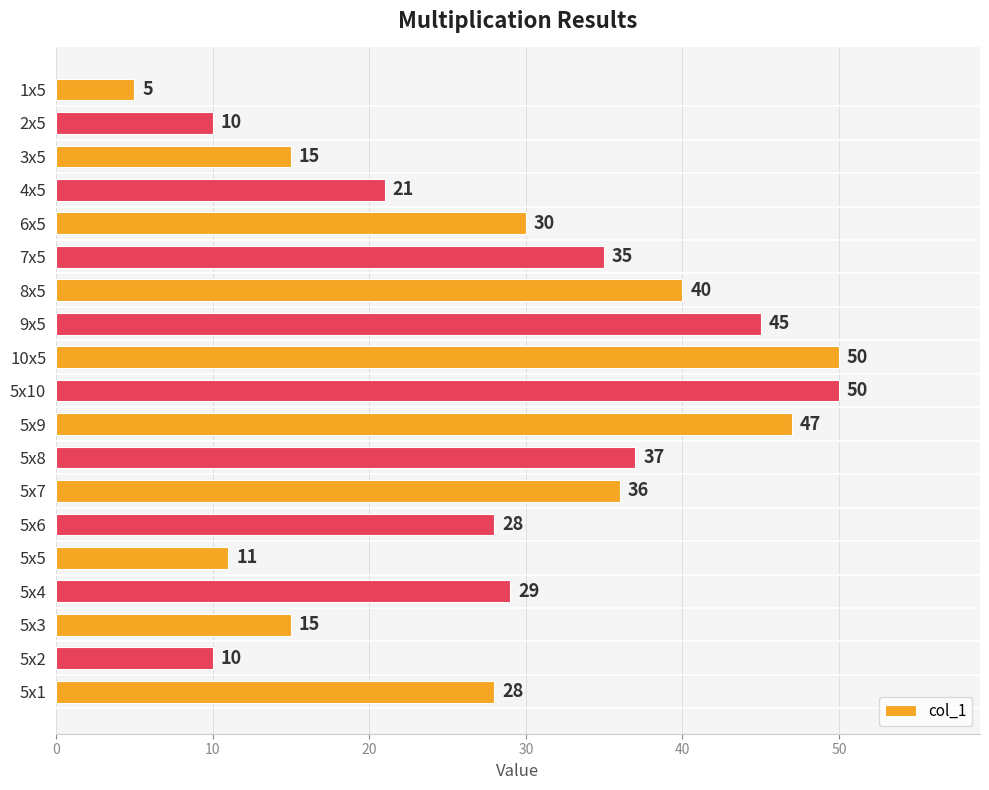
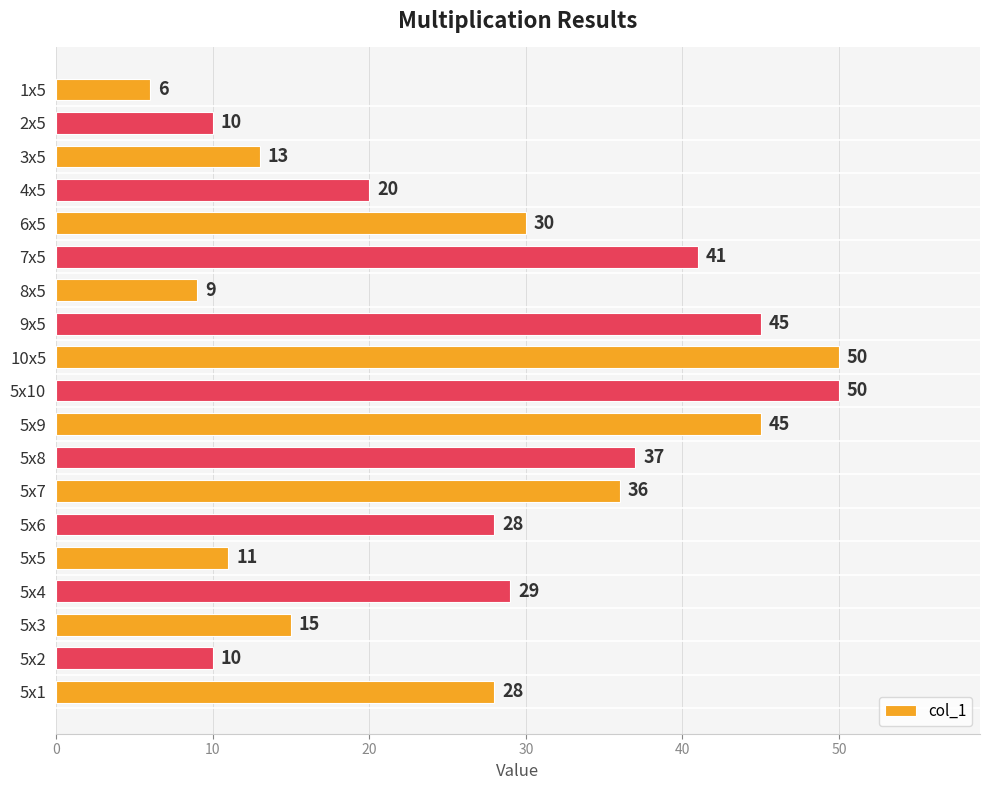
  {
-   "1x5": 5,
+   "1x5": 6,
    "2x5": 10,
-   "3x5": 15,
-   "4x5": 21,
+   "3x5": 13,
+   "4x5": 20,
    "6x5": 30,
-   "7x5": 35,
-   "8x5": 40,
+   "7x5": 41,
+   "8x5": 9,
    "9x5": 45,
    "10x5": 50,
    "5x10": 50,
-   "5x9": 47,
+   "5x9": 45,
    "5x8": 37,
    "5x7": 36,
    "5x6": 28,
    "5x5": 11,
    "5x4": 29,
    "5x3": 15,
    "5x2": 10,
    "5x1": 28
  }
